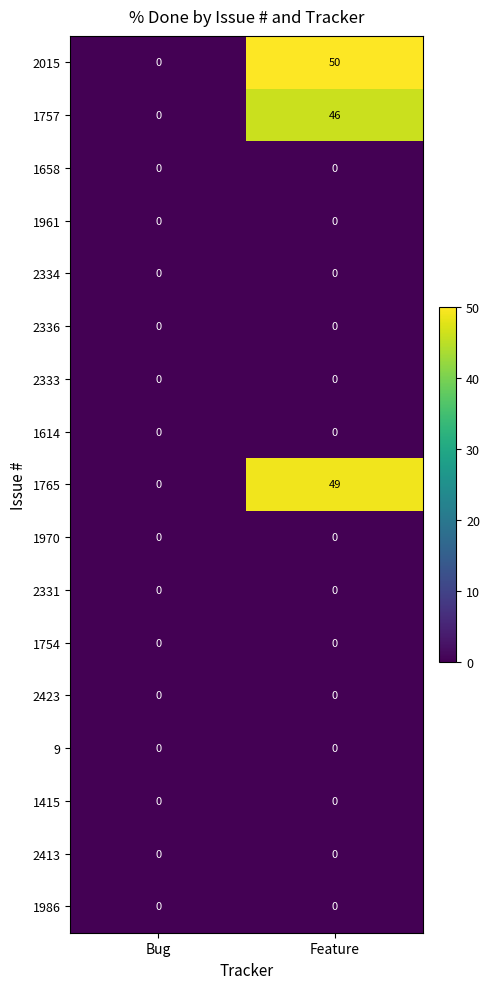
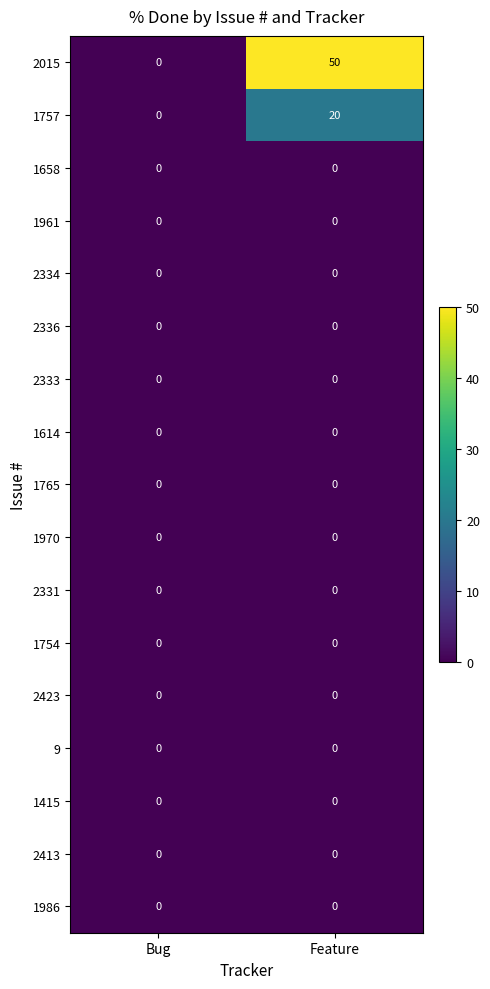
  {
    "2015": {
      "Bug": 0,
      "Feature": 50
    },
    "1757": {
      "Bug": 0,
-     "Feature": 46
+     "Feature": 20
    },
    "1658": {
      "Bug": 0,
      "Feature": 0
    },
    "1961": {
      "Bug": 0,
      "Feature": 0
    },
    "2334": {
      "Bug": 0,
      "Feature": 0
    },
    "2336": {
      "Bug": 0,
      "Feature": 0
    },
    "2333": {
      "Bug": 0,
      "Feature": 0
    },
    "1614": {
      "Bug": 0,
      "Feature": 0
    },
    "1765": {
      "Bug": 0,
-     "Feature": 49
+     "Feature": 0
    },
    "1970": {
      "Bug": 0,
      "Feature": 0
    },
    "2331": {
      "Bug": 0,
      "Feature": 0
    },
    "1754": {
      "Bug": 0,
      "Feature": 0
    },
    "2423": {
      "Bug": 0,
      "Feature": 0
    },
    "9": {
      "Bug": 0,
      "Feature": 0
    },
    "1415": {
      "Bug": 0,
      "Feature": 0
    },
    "2413": {
      "Bug": 0,
      "Feature": 0
    },
    "1986": {
      "Bug": 0,
      "Feature": 0
    }
  }
